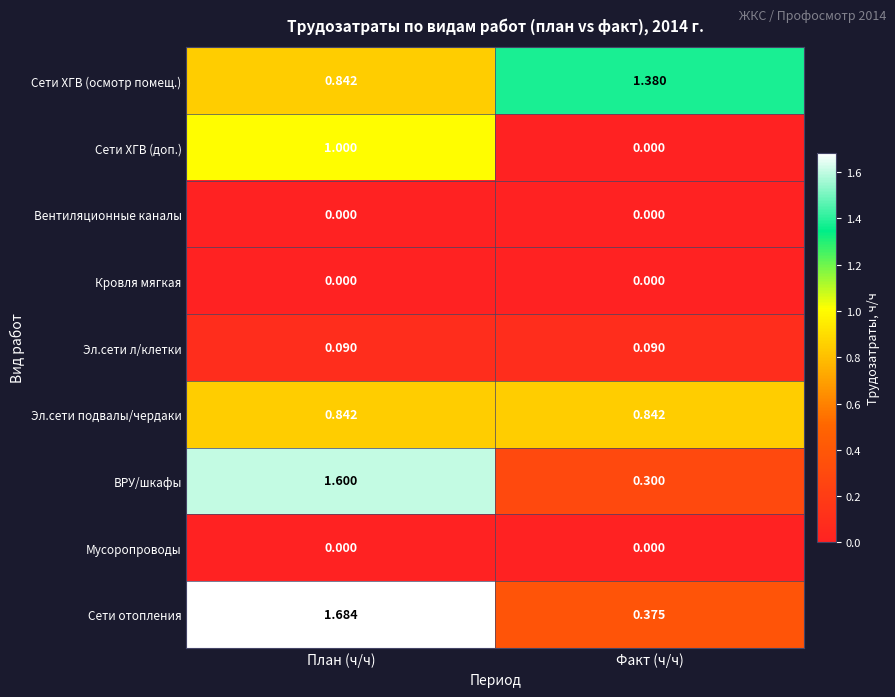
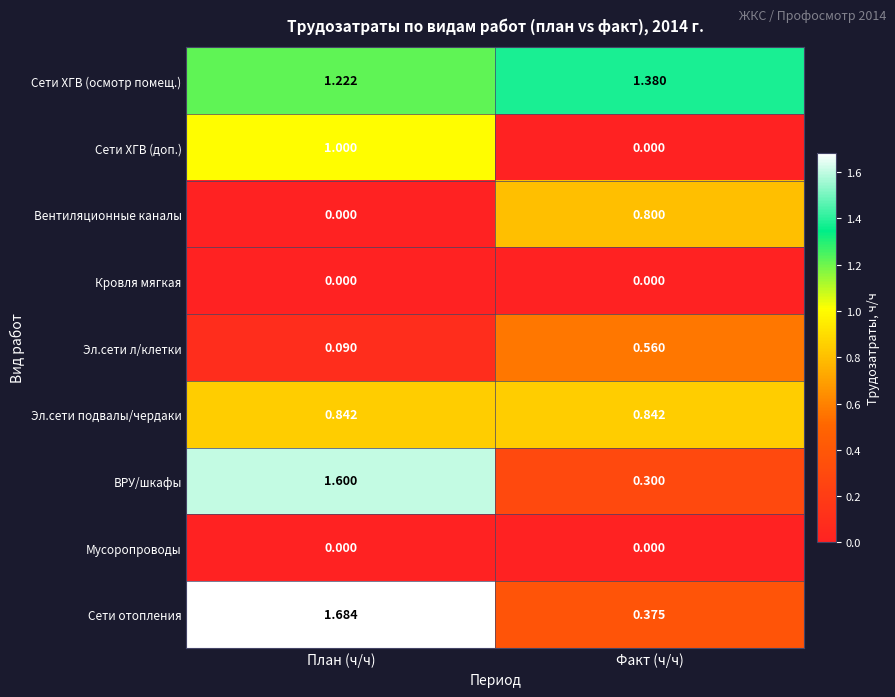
  {
    "Сети ХГВ (осмотр помещ.)": {
-     "План (ч/ч)": 0.842,
+     "План (ч/ч)": 1.222,
      "Факт (ч/ч)": 1.380
    },
    "Сети ХГВ (доп.)": {
      "План (ч/ч)": 1.000,
      "Факт (ч/ч)": 0.000
    },
    "Вентиляционные каналы": {
      "План (ч/ч)": 0.000,
-     "Факт (ч/ч)": 0.000
+     "Факт (ч/ч)": 0.800
    },
    "Кровля мягкая": {
      "План (ч/ч)": 0.000,
      "Факт (ч/ч)": 0.000
    },
    "Эл.сети л/клетки": {
      "План (ч/ч)": 0.090,
-     "Факт (ч/ч)": 0.090
+     "Факт (ч/ч)": 0.560
    },
    "Эл.сети подвалы/чердаки": {
      "План (ч/ч)": 0.842,
      "Факт (ч/ч)": 0.842
    },
    "ВРУ/шкафы": {
      "План (ч/ч)": 1.600,
      "Факт (ч/ч)": 0.300
    },
    "Мусоропроводы": {
      "План (ч/ч)": 0.000,
      "Факт (ч/ч)": 0.000
    },
    "Сети отопления": {
      "План (ч/ч)": 1.684,
      "Факт (ч/ч)": 0.375
    }
  }
